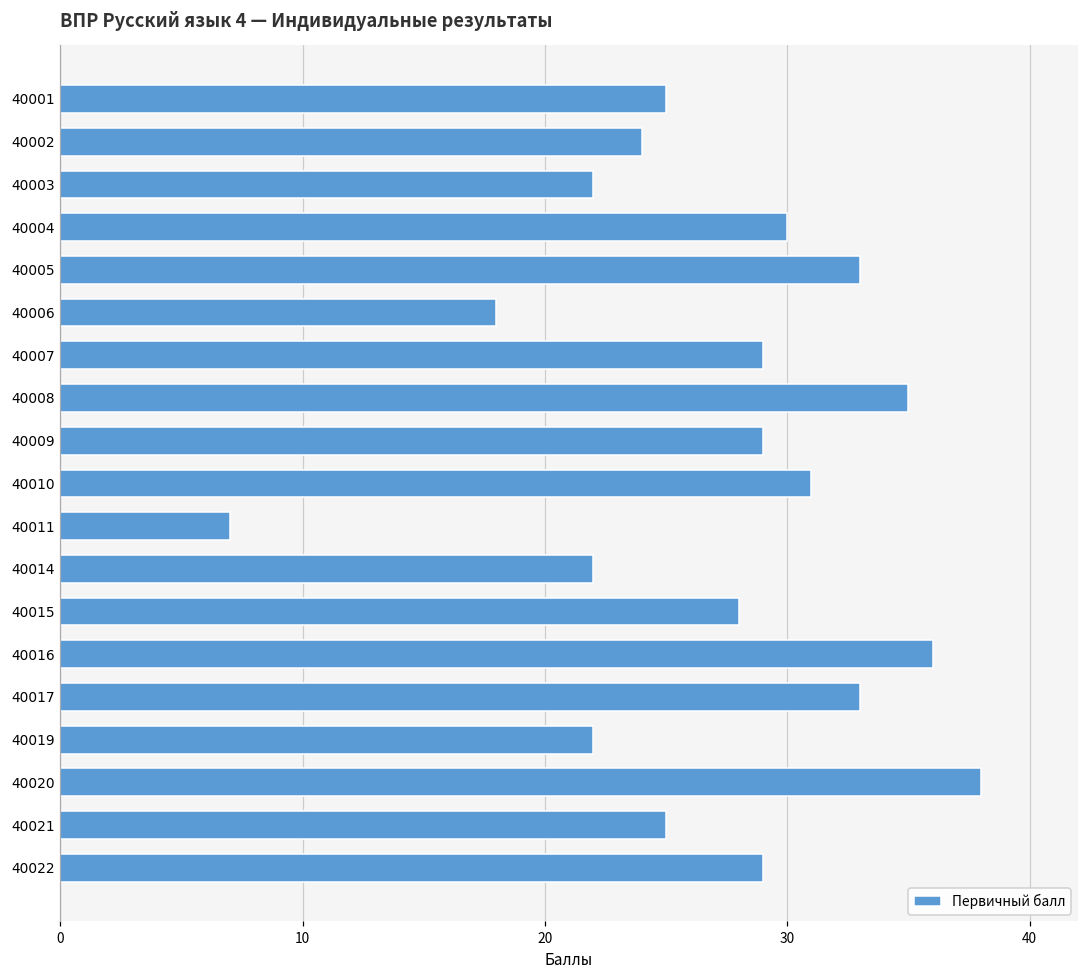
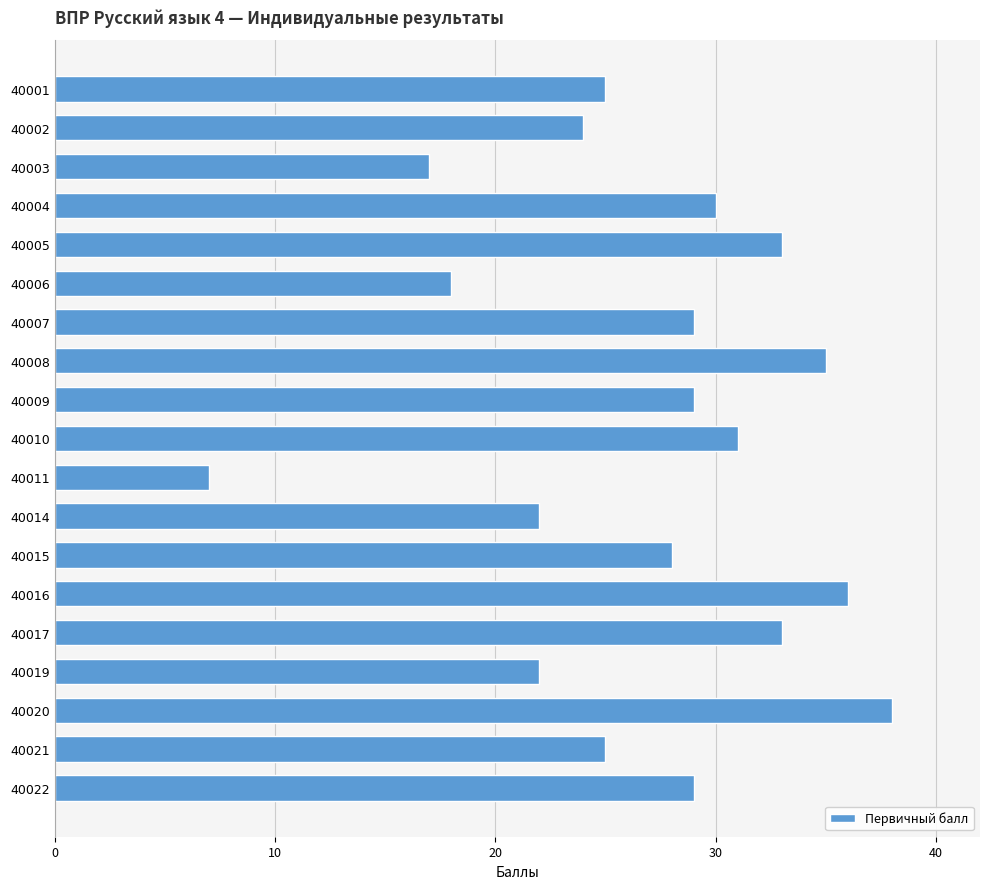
  {
    "40001": 25,
    "40002": 24,
-   "40003": 22,
+   "40003": 17,
    "40004": 30,
    "40005": 33,
    "40006": 18,
    "40007": 29,
    "40008": 35,
    "40009": 29,
    "40010": 31,
    "40011": 7,
    "40014": 22,
    "40015": 28,
    "40016": 36,
    "40017": 33,
    "40019": 22,
    "40020": 38,
    "40021": 25,
    "40022": 29
  }
